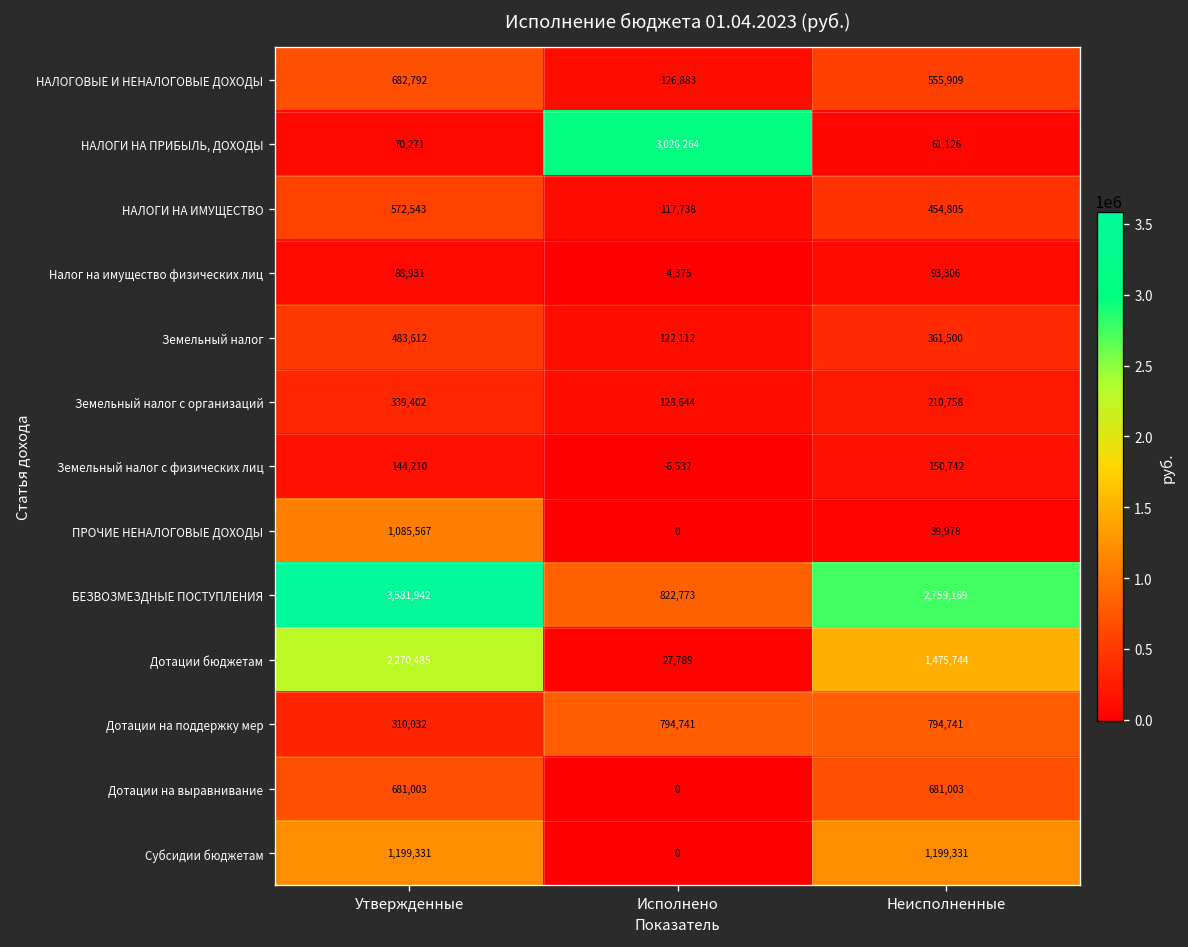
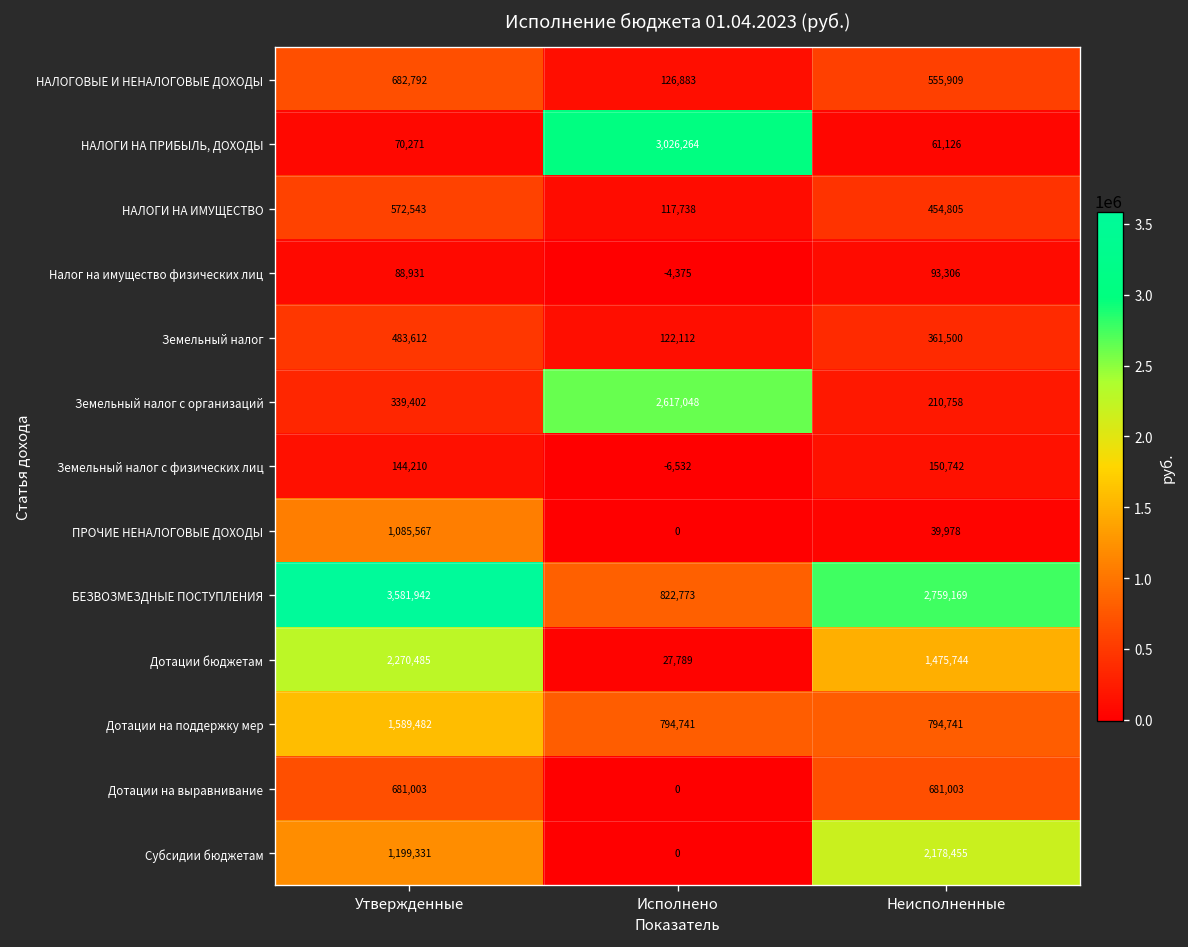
  {
    "НАЛОГОВЫЕ И НЕНАЛОГОВЫЕ ДОХОДЫ": {
      "Утвержденные": "682,792",
      "Исполнено": "126,883",
      "Неисполненные": "555,909"
    },
    "НАЛОГИ НА ПРИБЫЛЬ, ДОХОДЫ": {
      "Утвержденные": "70,271",
      "Исполнено": "3,026,264",
      "Неисполненные": "61,126"
    },
    "НАЛОГИ НА ИМУЩЕСТВО": {
      "Утвержденные": "572,543",
      "Исполнено": "117,738",
      "Неисполненные": "454,805"
    },
    "Налог на имущество физических лиц": {
      "Утвержденные": "88,931",
      "Исполнено": "-4,375",
      "Неисполненные": "93,306"
    },
    "Земельный налог": {
      "Утвержденные": "483,612",
      "Исполнено": "122,112",
      "Неисполненные": "361,500"
    },
    "Земельный налог с организаций": {
      "Утвержденные": "339,402",
-     "Исполнено": "128,644",
+     "Исполнено": "2,617,048",
      "Неисполненные": "210,758"
    },
    "Земельный налог с физических лиц": {
      "Утвержденные": "144,210",
      "Исполнено": "-6,532",
      "Неисполненные": "150,742"
    },
    "ПРОЧИЕ НЕНАЛОГОВЫЕ ДОХОДЫ": {
      "Утвержденные": "1,085,567",
      "Исполнено": "0",
      "Неисполненные": "39,978"
    },
    "БЕЗВОЗМЕЗДНЫЕ ПОСТУПЛЕНИЯ": {
      "Утвержденные": "3,581,942",
      "Исполнено": "822,773",
      "Неисполненные": "2,759,169"
    },
    "Дотации бюджетам": {
      "Утвержденные": "2,270,485",
      "Исполнено": "27,789",
      "Неисполненные": "1,475,744"
    },
    "Дотации на поддержку мер": {
-     "Утвержденные": "310,032",
+     "Утвержденные": "1,589,482",
      "Исполнено": "794,741",
      "Неисполненные": "794,741"
    },
    "Дотации на выравнивание": {
      "Утвержденные": "681,003",
      "Исполнено": "0",
      "Неисполненные": "681,003"
    },
    "Субсидии бюджетам": {
      "Утвержденные": "1,199,331",
      "Исполнено": "0",
-     "Неисполненные": "1,199,331"
+     "Неисполненные": "2,178,455"
    }
  }
